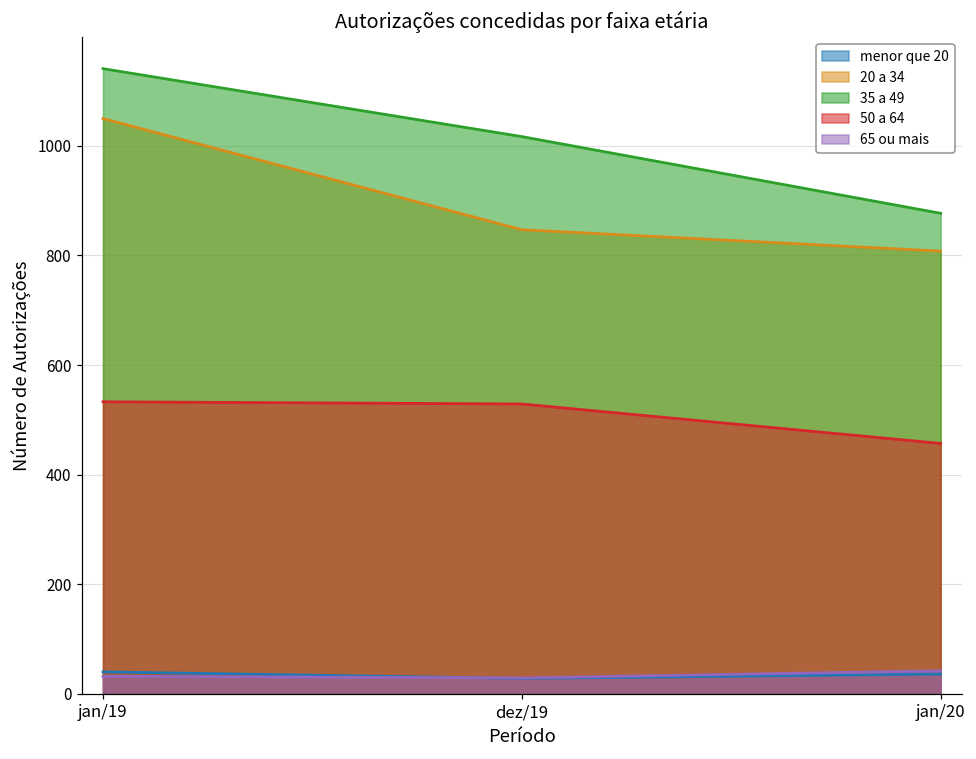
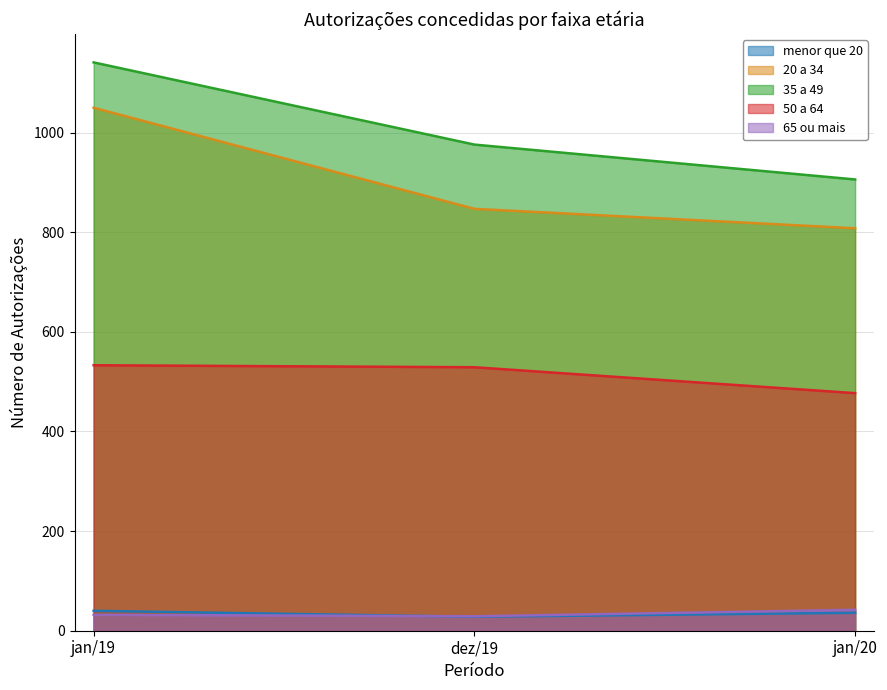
  {
    "menor que 20": {
      "jan/19": 40,
      "jan/20": 40
    },
    "20 a 34": {
      "jan/19": 1050,
      "dez/19": 850,
      "jan/20": 810
    },
    "35 a 49": {
      "jan/19": 1140,
-     "dez/19": 1020,
-     "jan/20": 880
+     "dez/19": 980,
+     "jan/20": 910
    },
    "50 a 64": {
      "jan/19": 530,
      "dez/19": 530,
-     "jan/20": 460
+     "jan/20": 480
    },
    "65 ou mais": {
      "jan/19": 30,
      "jan/20": 40
    }
  }
